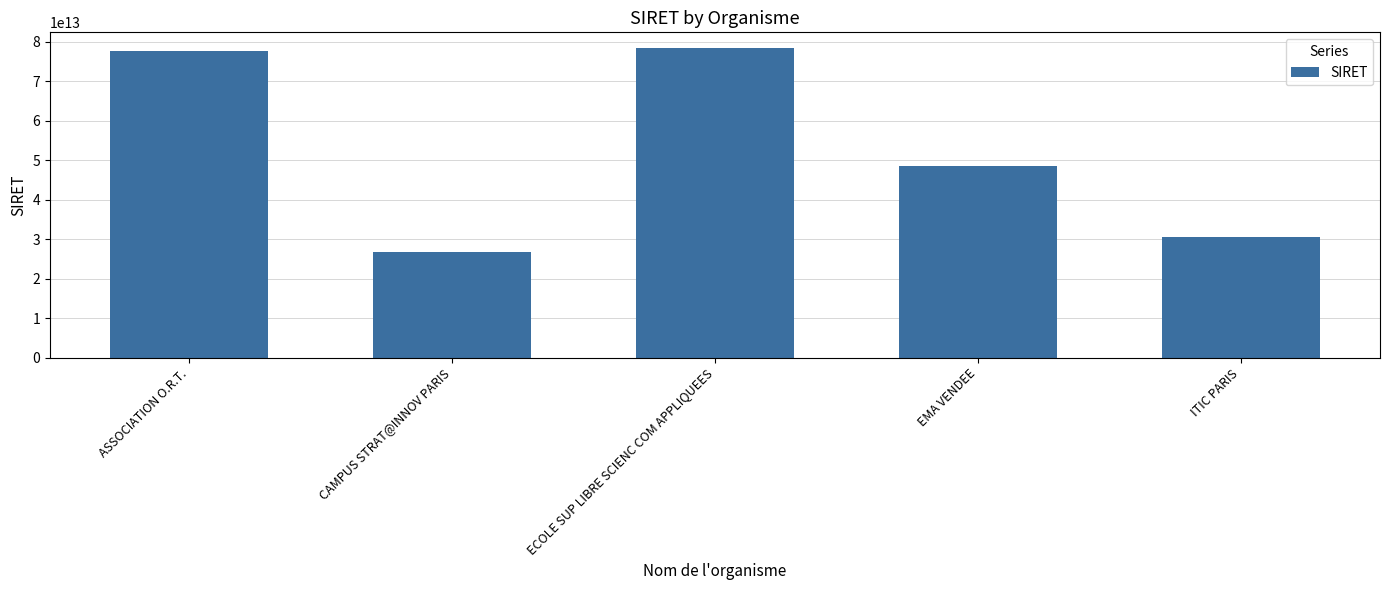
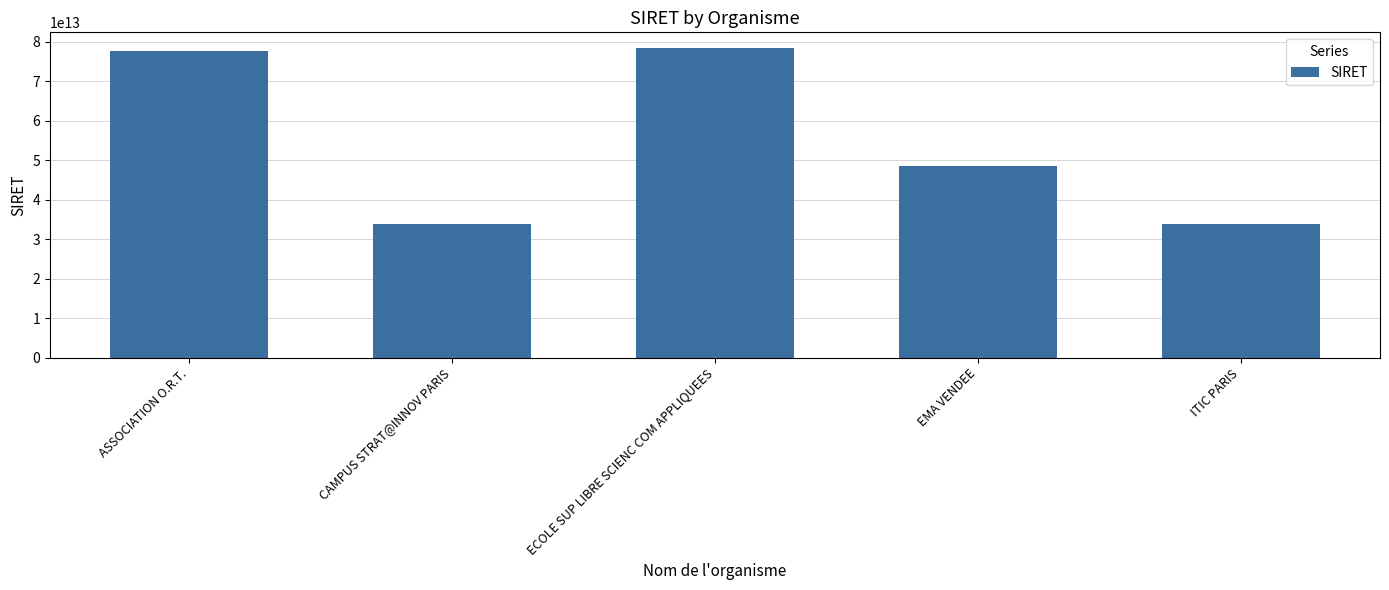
  {
    "ASSOCIATION O.R.T.": 78000000000000,
-   "CAMPUS STRAT@INNOV PARIS": 27000000000000,
+   "CAMPUS STRAT@INNOV PARIS": 34000000000000,
    "ECOLE SUP LIBRE SCIENC COM APPLIQUEES": 78000000000000,
    "EMA VENDEE": 48000000000000,
-   "ITIC PARIS": 31000000000000
+   "ITIC PARIS": 34000000000000
  }
